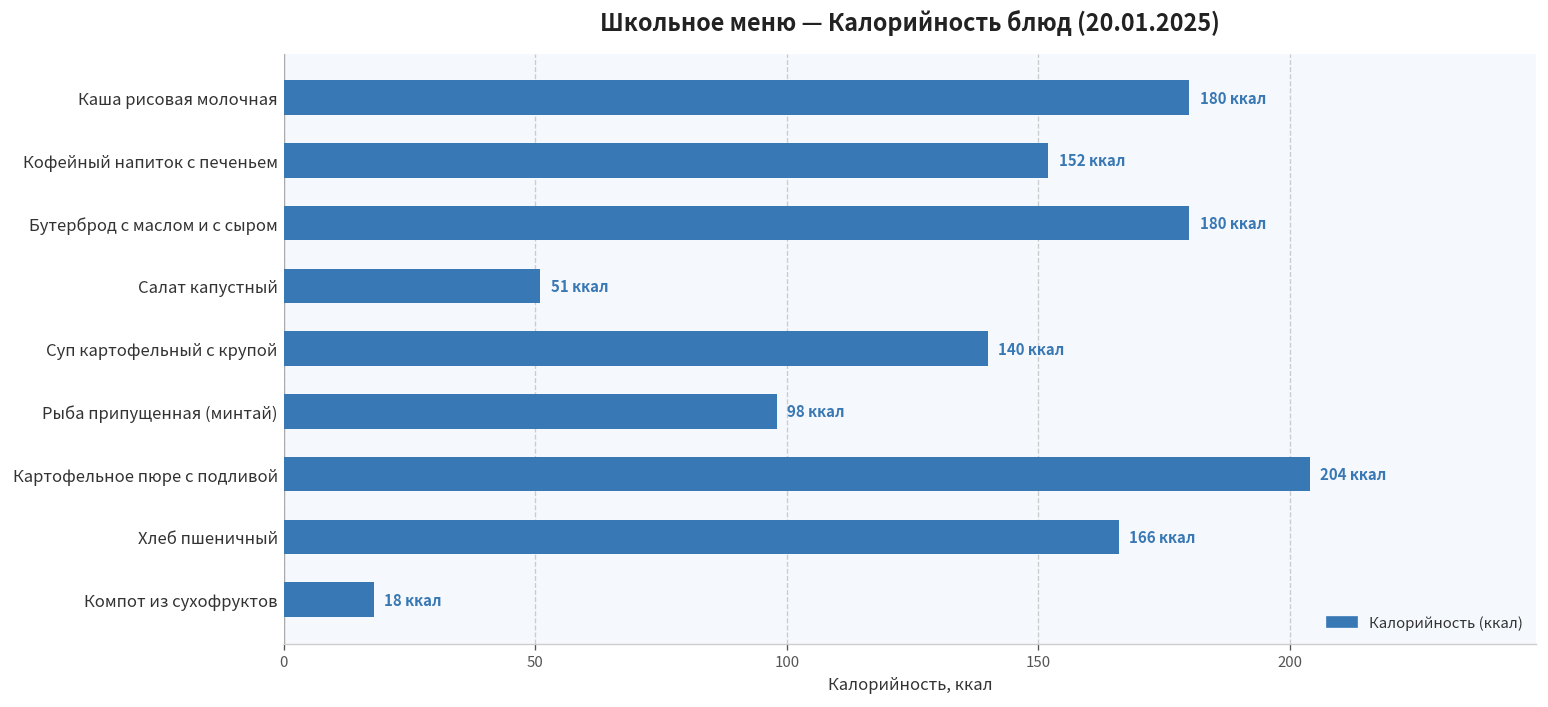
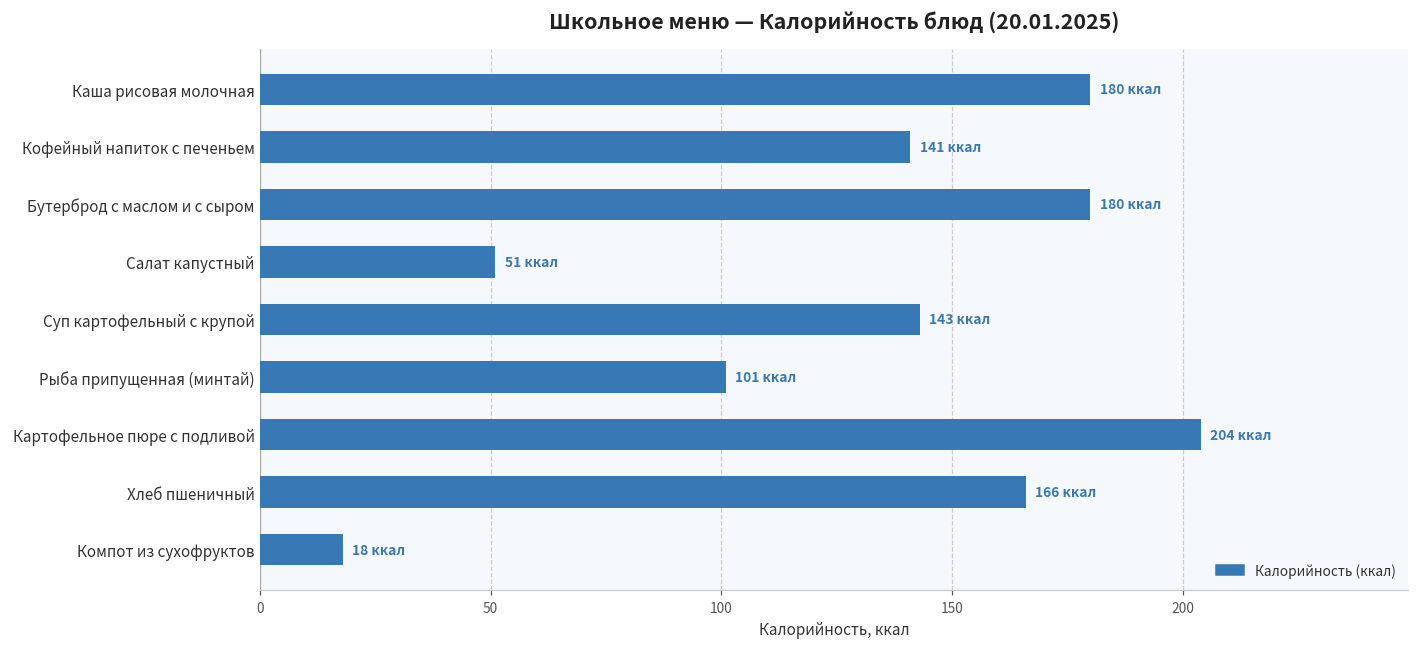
  {
    "Каша рисовая молочная": 180,
-   "Кофейный напиток с печеньем": 152,
+   "Кофейный напиток с печеньем": 141,
    "Бутерброд с маслом и с сыром": 180,
    "Салат капустный": 51,
-   "Суп картофельный с крупой": 140,
-   "Рыба припущенная (минтай)": 98,
+   "Суп картофельный с крупой": 143,
+   "Рыба припущенная (минтай)": 101,
    "Картофельное пюре с подливой": 204,
    "Хлеб пшеничный": 166,
    "Компот из сухофруктов": 18
  }
